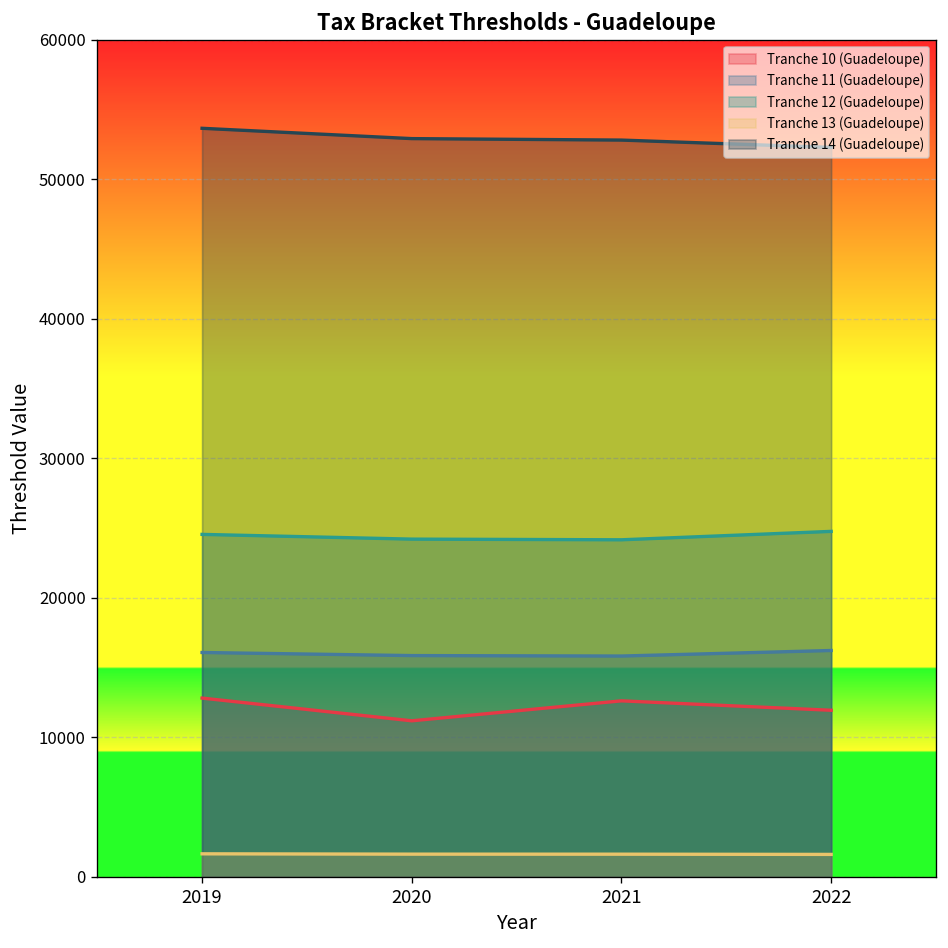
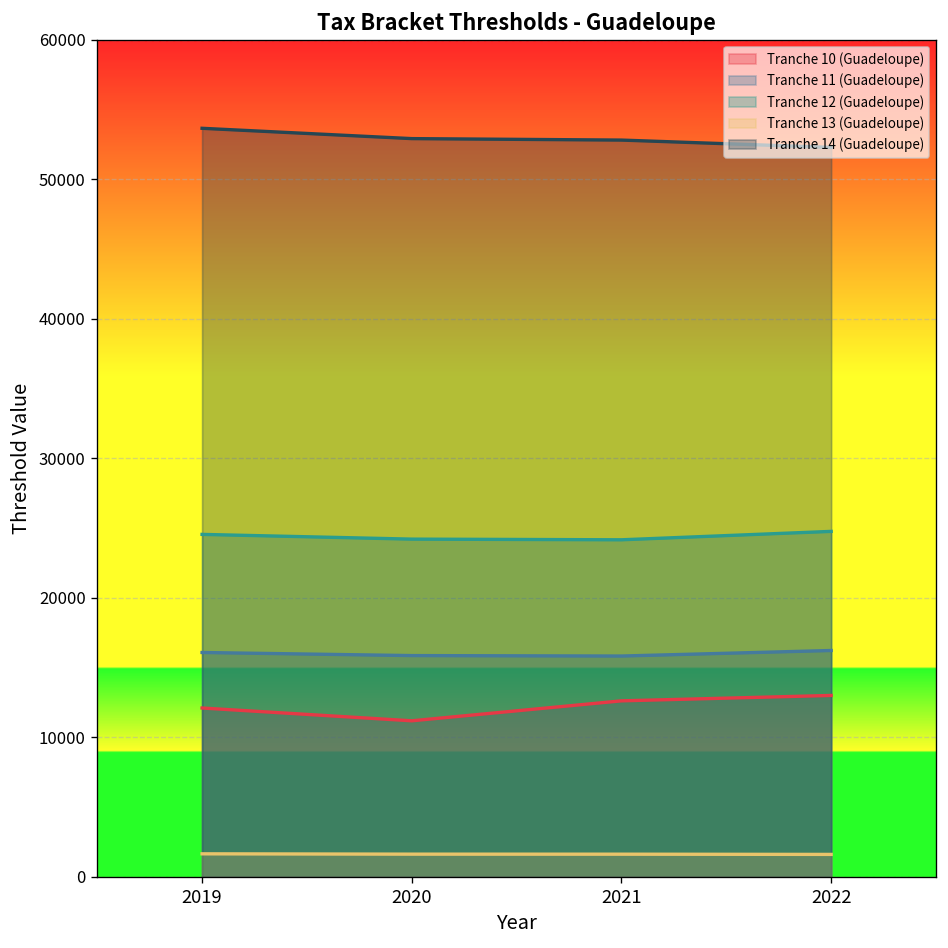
  {
    "Tranche 10 (Guadeloupe)": {
-     "2019": 12800,
+     "2019": 12100,
      "2020": 11200,
      "2021": 12600,
-     "2022": 11900
+     "2022": 13000
    },
    "Tranche 13 (Guadeloupe)": {
      "2019": 1700,
      "2020": 1600,
      "2021": 1600,
      "2022": 1600
    }
  }
